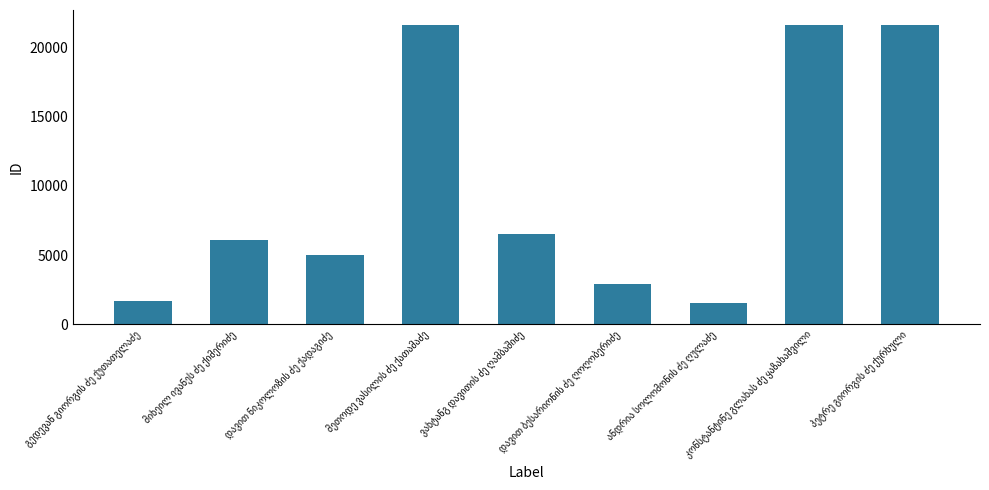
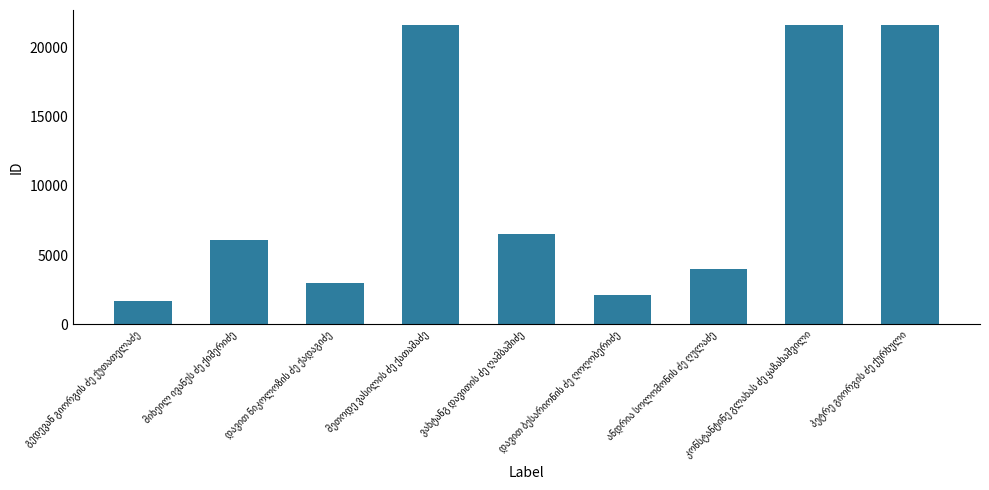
  {
    "გედევან გიორგის ძე ქუთათელაძე": 1700,
    "მიხეილ ივანეს ძე ქიმერიძე": 6100,
-   "დავით ნიკოლოზის ძე ქადაგიძე": 5000,
+   "დავით ნიკოლოზის ძე ქადაგიძე": 3000,
    "მეთოდე ვასილის ძე ქათამაძე": 21600,
    "ვახტანგ დავითის ძე ღამბაშიძე": 6500,
-   "დავით ბესარიონის ძე ღოღობერიძე": 2900,
-   "ანდრია სოლომონის ძე ღულაძე": 1600,
+   "დავით ბესარიონის ძე ღოღობერიძე": 2100,
+   "ანდრია სოლომონის ძე ღულაძე": 4000,
    "კონსტანტინე გლახას ძე ყაზახაშვილი": 21600,
    "პეტრე გიორგის ძე ქურხული": 21600
  }
